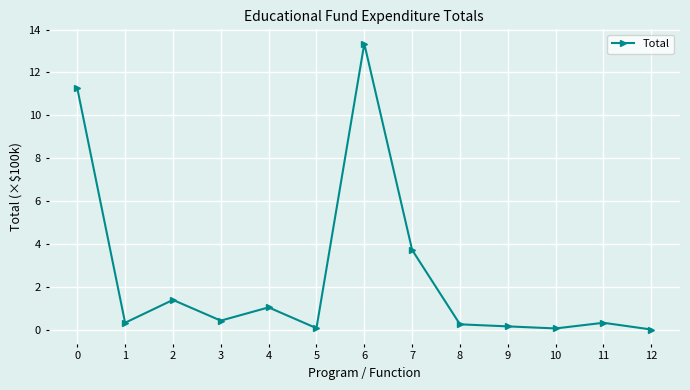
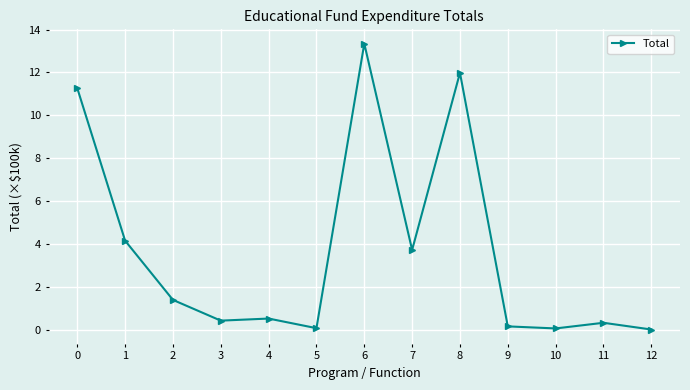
  {
    "0": 11.3,
-   "1": 0.3,
+   "1": 4.1,
    "2": 1.4,
    "3": 0.4,
-   "4": 1.0,
+   "4": 0.5,
    "5": 0.1,
    "6": 13.3,
    "7": 3.7,
-   "8": 0.2,
+   "8": 12.0,
    "9": 0.1,
    "10": 0.1,
    "11": 0.3,
    "12": 0.0
  }
